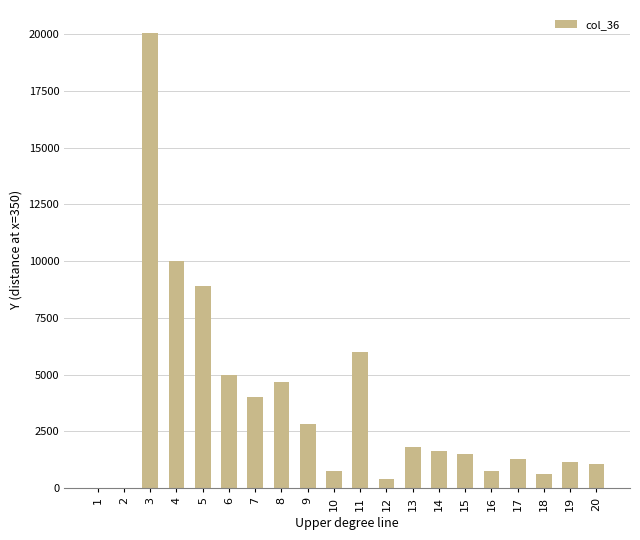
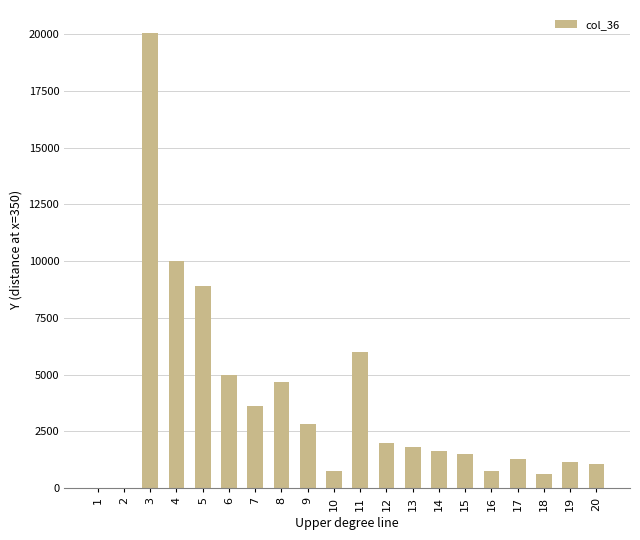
  {
    "1": 0,
    "2": 0,
    "3": 20100,
    "4": 10000,
    "5": 8900,
    "6": 5000,
-   "7": 4000,
+   "7": 3600,
    "8": 4700,
    "9": 2900,
    "10": 800,
    "11": 6000,
-   "12": 400,
+   "12": 2000,
    "13": 1800,
    "14": 1600,
    "15": 1500,
    "16": 800,
    "17": 1300,
    "18": 600,
    "19": 1100,
    "20": 1100
  }
